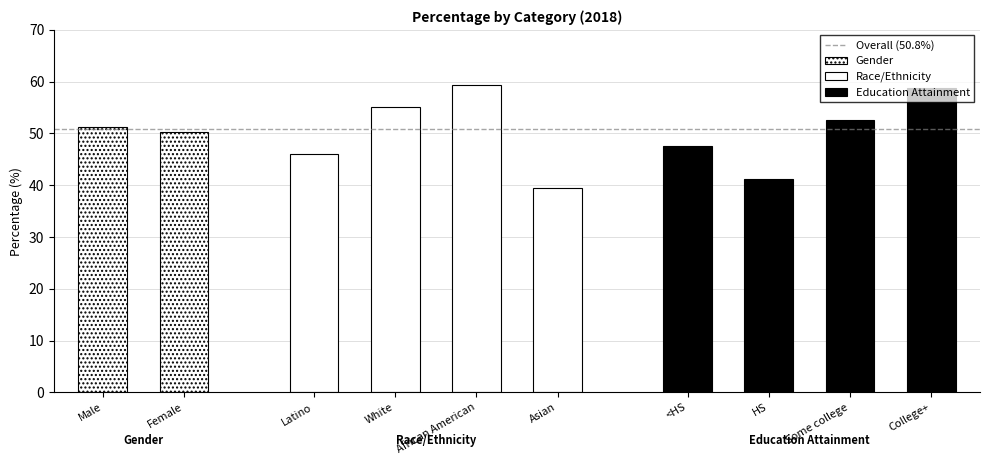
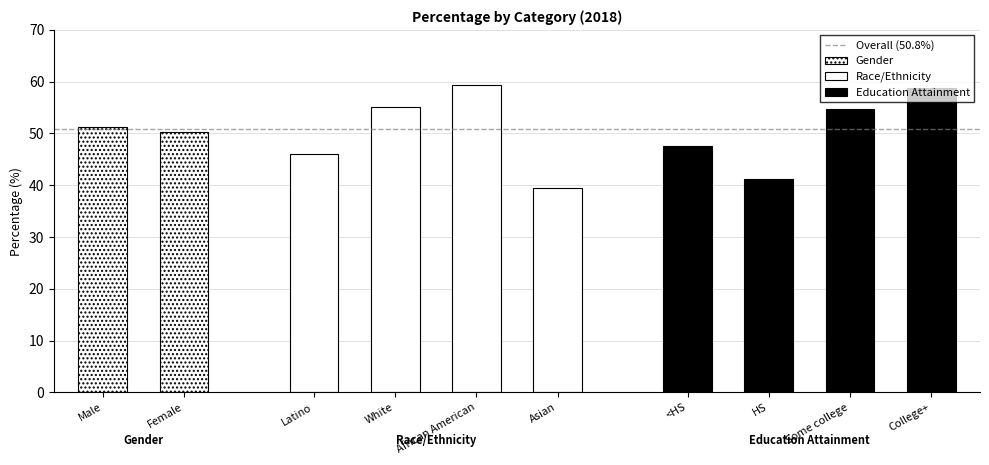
  {
    "Education Attainment": {
      "<HS": 48,
      "HS": 41,
-     "Some college": 53
+     "Some college": 55
    }
  }
